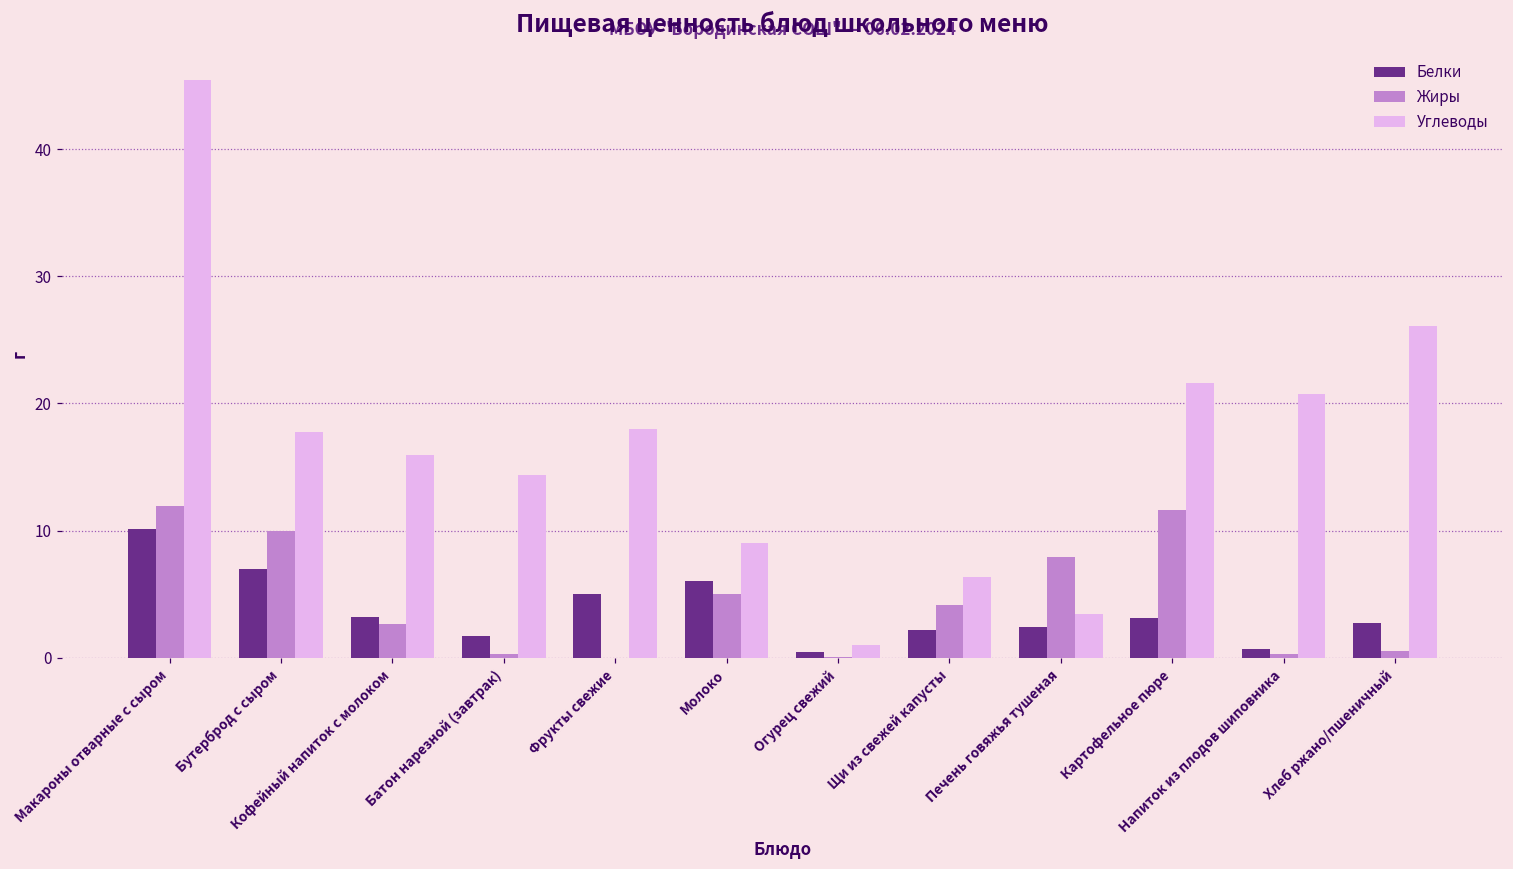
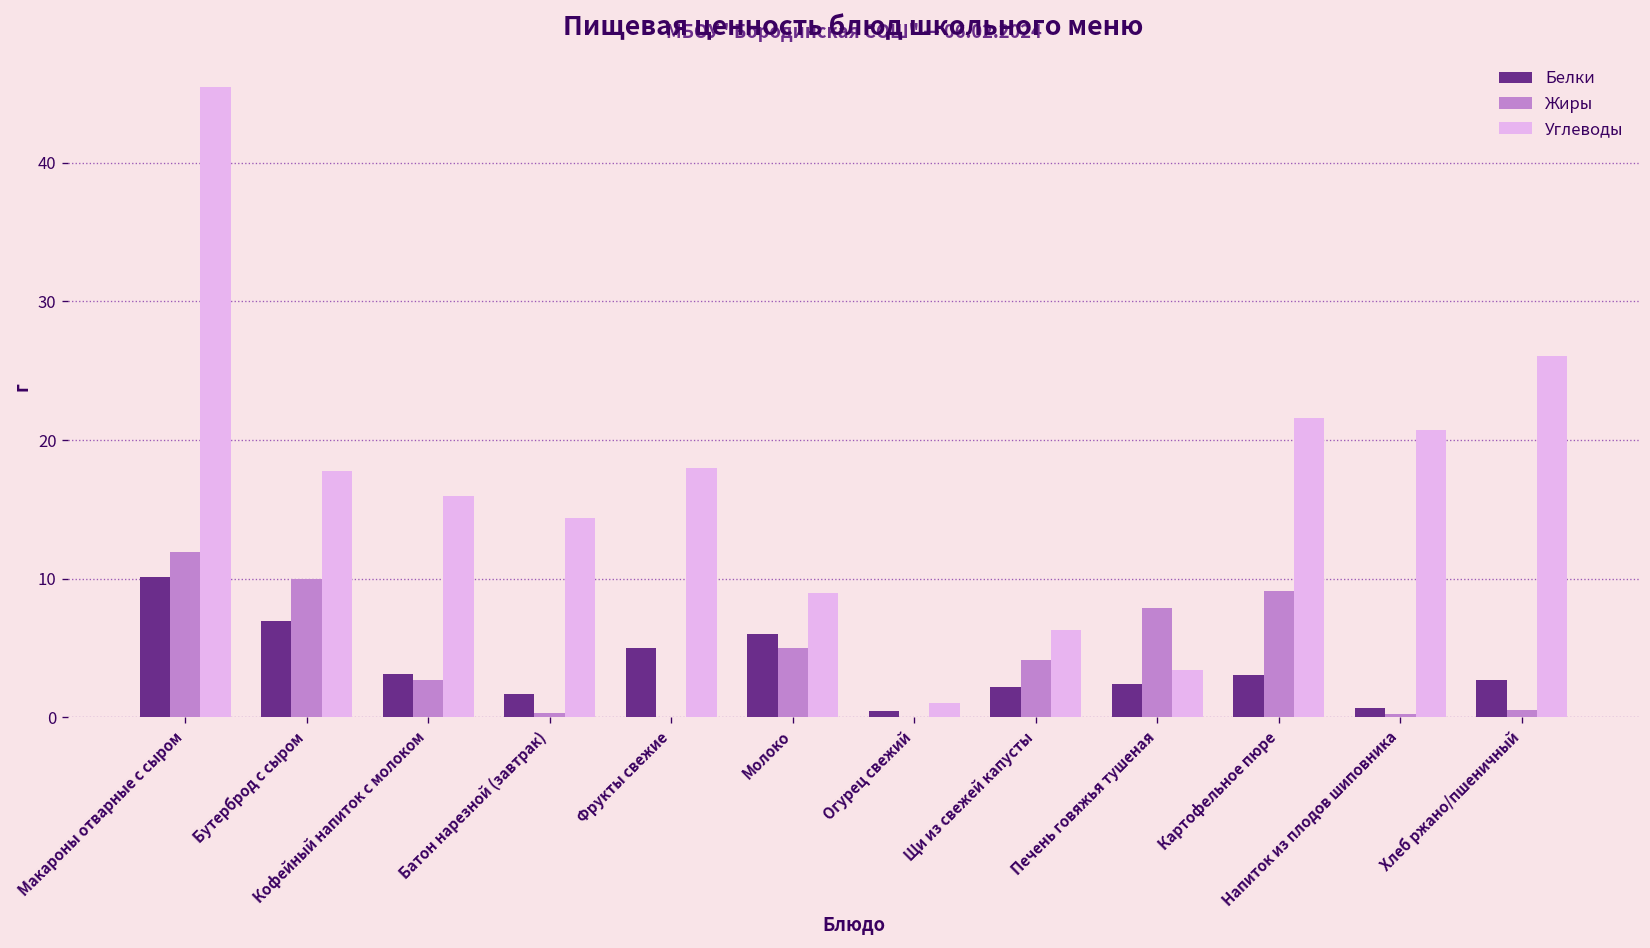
  {
    "Белки": {
      "Макароны отварные с сыром": 10.1,
      "Бутерброд с сыром": 7.0,
      "Кофейный напиток с молоком": 3.2,
      "Батон нарезной (завтрак)": 1.7,
      "Фрукты свежие": 5.0,
      "Молоко": 6.0,
      "Огурец свежий": 0.5,
      "Щи из свежей капусты": 2.2,
      "Печень говяжья тушеная": 2.4,
      "Картофельное пюре": 3.1,
      "Напиток из плодов шиповника": 0.7,
      "Хлеб ржано/пшеничный": 2.7
    },
    "Жиры": {
      "Макароны отварные с сыром": 11.9,
      "Бутерброд с сыром": 10.0,
      "Кофейный напиток с молоком": 2.7,
      "Батон нарезной (завтрак)": 0.3,
      "Фрукты свежие": 0.0,
      "Молоко": 5.0,
      "Щи из свежей капусты": 4.2,
      "Печень говяжья тушеная": 7.9,
-     "Картофельное пюре": 11.6,
+     "Картофельное пюре": 9.2,
      "Напиток из плодов шиповника": 0.3,
      "Хлеб ржано/пшеничный": 0.5
    },
    "Углеводы": {
      "Макароны отварные с сыром": 45.5,
      "Бутерброд с сыром": 17.8,
      "Кофейный напиток с молоком": 15.9,
      "Батон нарезной (завтрак)": 14.4,
      "Фрукты свежие": 18.0,
      "Молоко": 9.0,
      "Огурец свежий": 1.0,
      "Щи из свежей капусты": 6.3,
      "Печень говяжья тушеная": 3.4,
      "Картофельное пюре": 21.6,
      "Напиток из плодов шиповника": 20.8,
      "Хлеб ржано/пшеничный": 26.1
    }
  }
